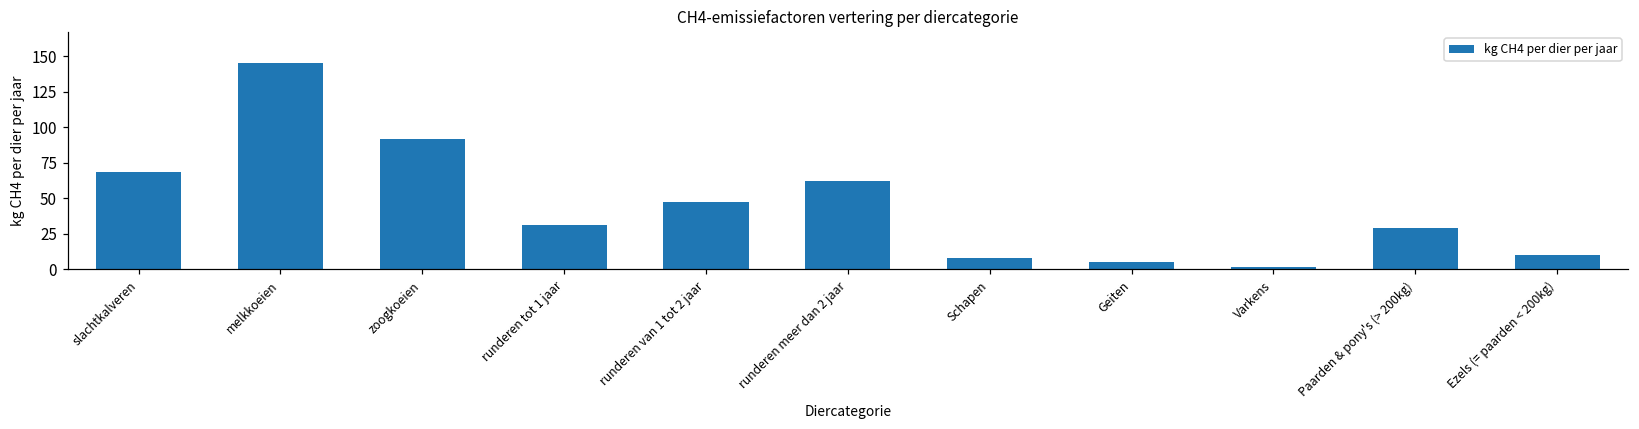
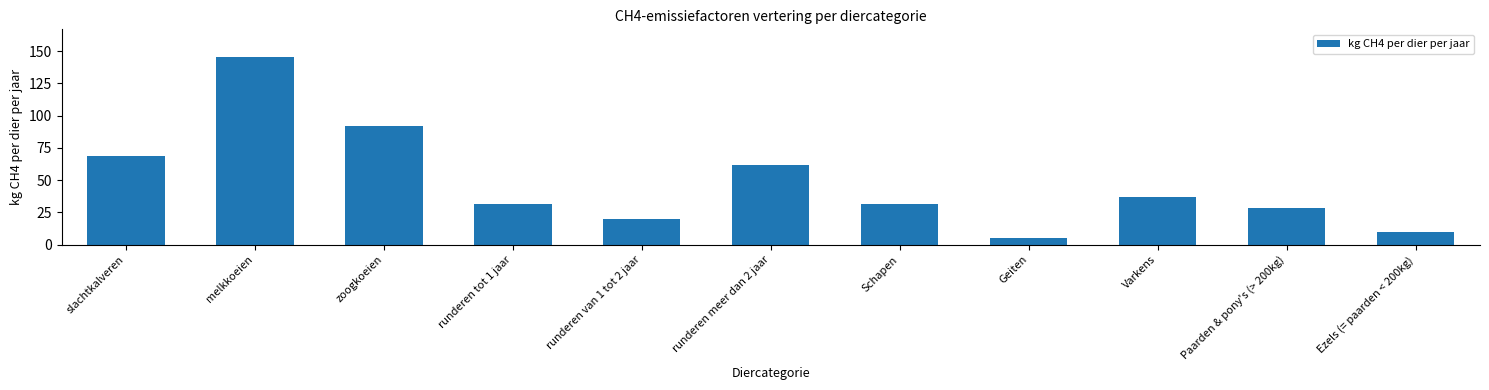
  {
    "slachtkalveren": 69,
    "melkkoeien": 145,
    "zoogkoeien": 92,
    "runderen tot 1 jaar": 31,
-   "runderen van 1 tot 2 jaar": 47,
+   "runderen van 1 tot 2 jaar": 20,
    "runderen meer dan 2 jaar": 62,
-   "Schapen": 8,
+   "Schapen": 32,
    "Geiten": 5,
-   "Varkens": 2,
+   "Varkens": 37,
    "Paarden & pony's (> 200kg)": 29,
    "Ezels (= paarden < 200kg)": 10
  }
